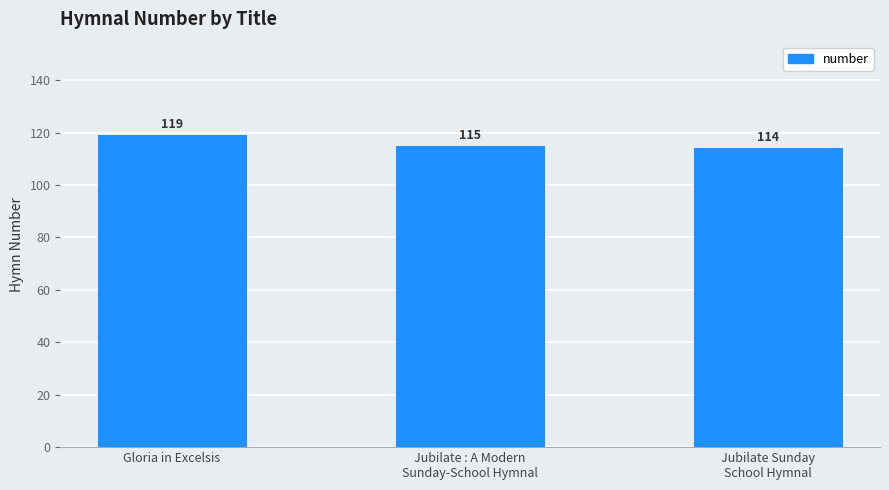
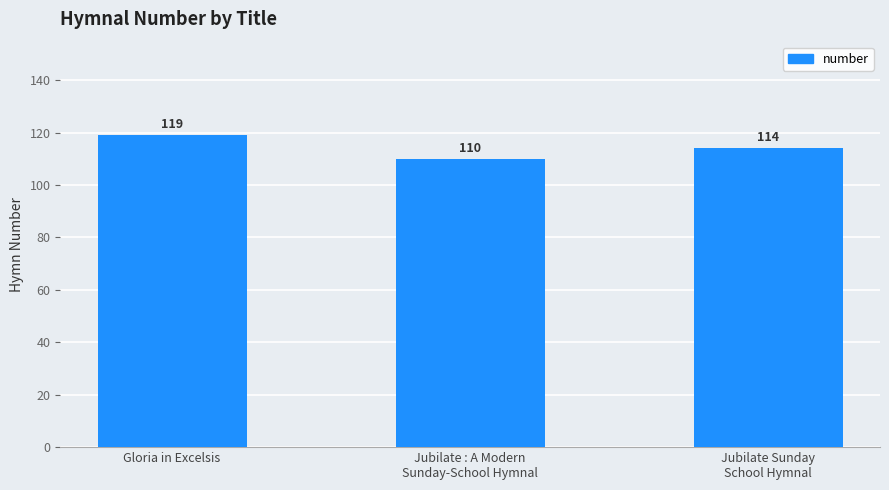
  {
    "Gloria in Excelsis": 119,
-   "Jubilate : A Modern Sunday-School Hymnal": 115,
+   "Jubilate : A Modern Sunday-School Hymnal": 110,
    "Jubilate Sunday School Hymnal": 114
  }
